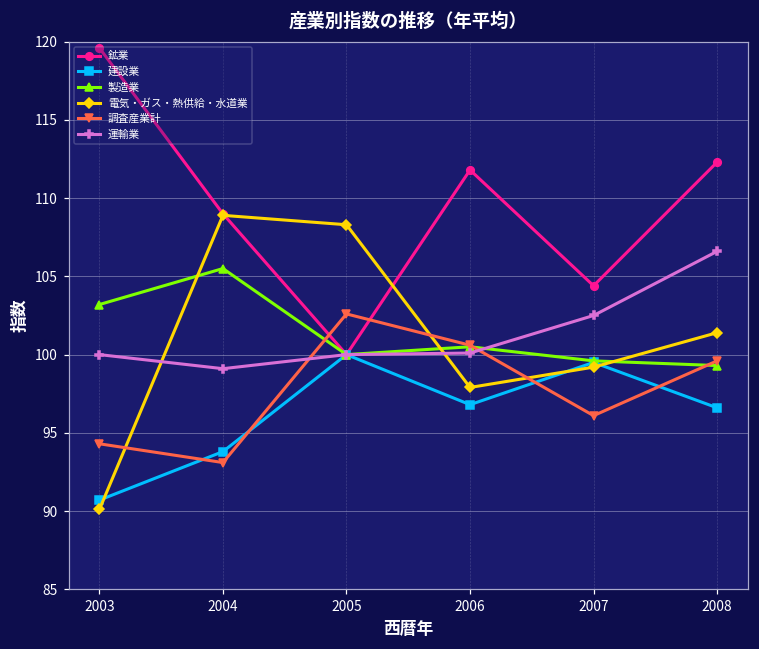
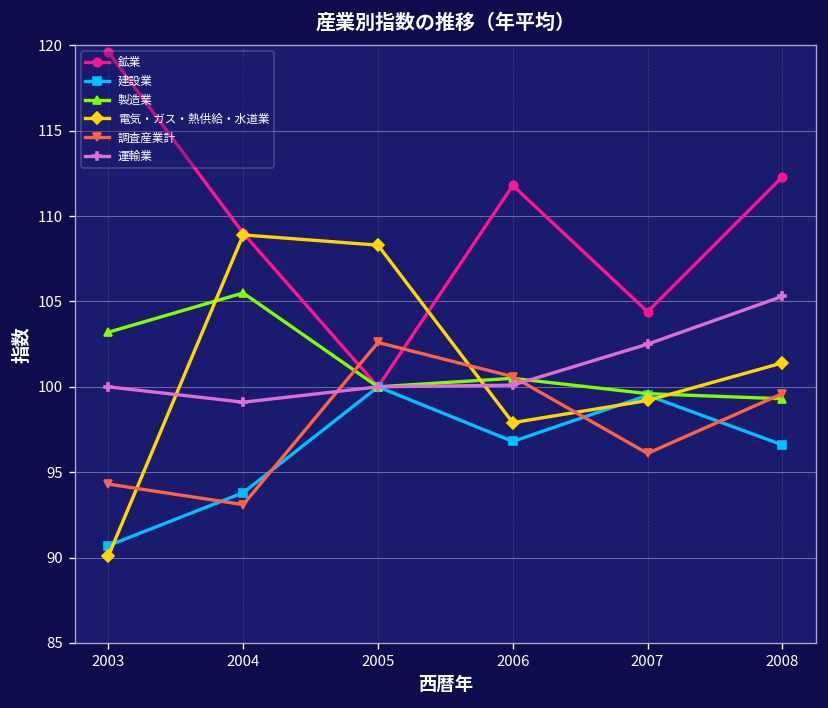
  {
    "鉱業": {
      "2006": 111.8,
      "2007": 104.4,
      "2008": 112.3
    },
    "建設業": {
      "2003": 90.7,
      "2004": 93.8,
      "2006": 96.8,
      "2008": 96.6
    },
    "製造業": {
      "2003": 103.2,
      "2004": 105.5,
      "2008": 99.3
    },
    "電気・ガス・熱供給・水道業": {
      "2003": 90.1,
      "2005": 108.3,
      "2006": 97.9,
      "2007": 99.2,
      "2008": 101.4
    },
    "調査産業計": {
      "2003": 94.3,
      "2004": 93.1,
      "2005": 102.6,
      "2007": 96.1,
      "2008": 99.6
    },
    "運輸業": {
      "2003": 100.0,
      "2004": 99.1,
      "2006": 100.1,
      "2007": 102.5,
-     "2008": 106.6
+     "2008": 105.3
    }
  }
